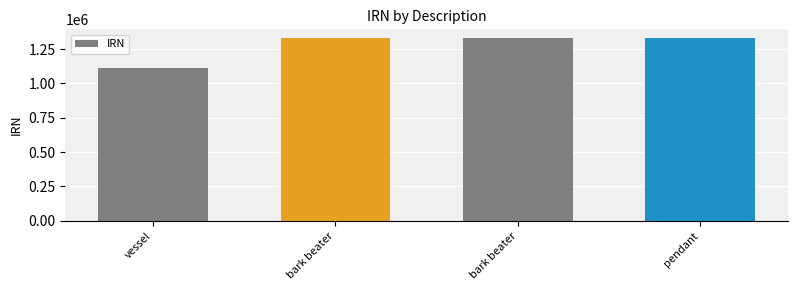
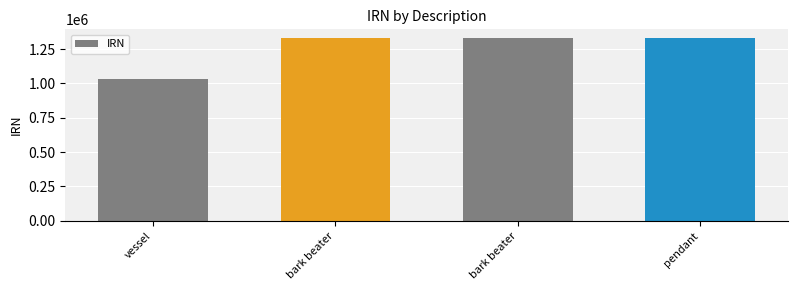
  {
-   "vessel": 1110000,
+   "vessel": 1030000,
    "pendant": 1330000
  }
